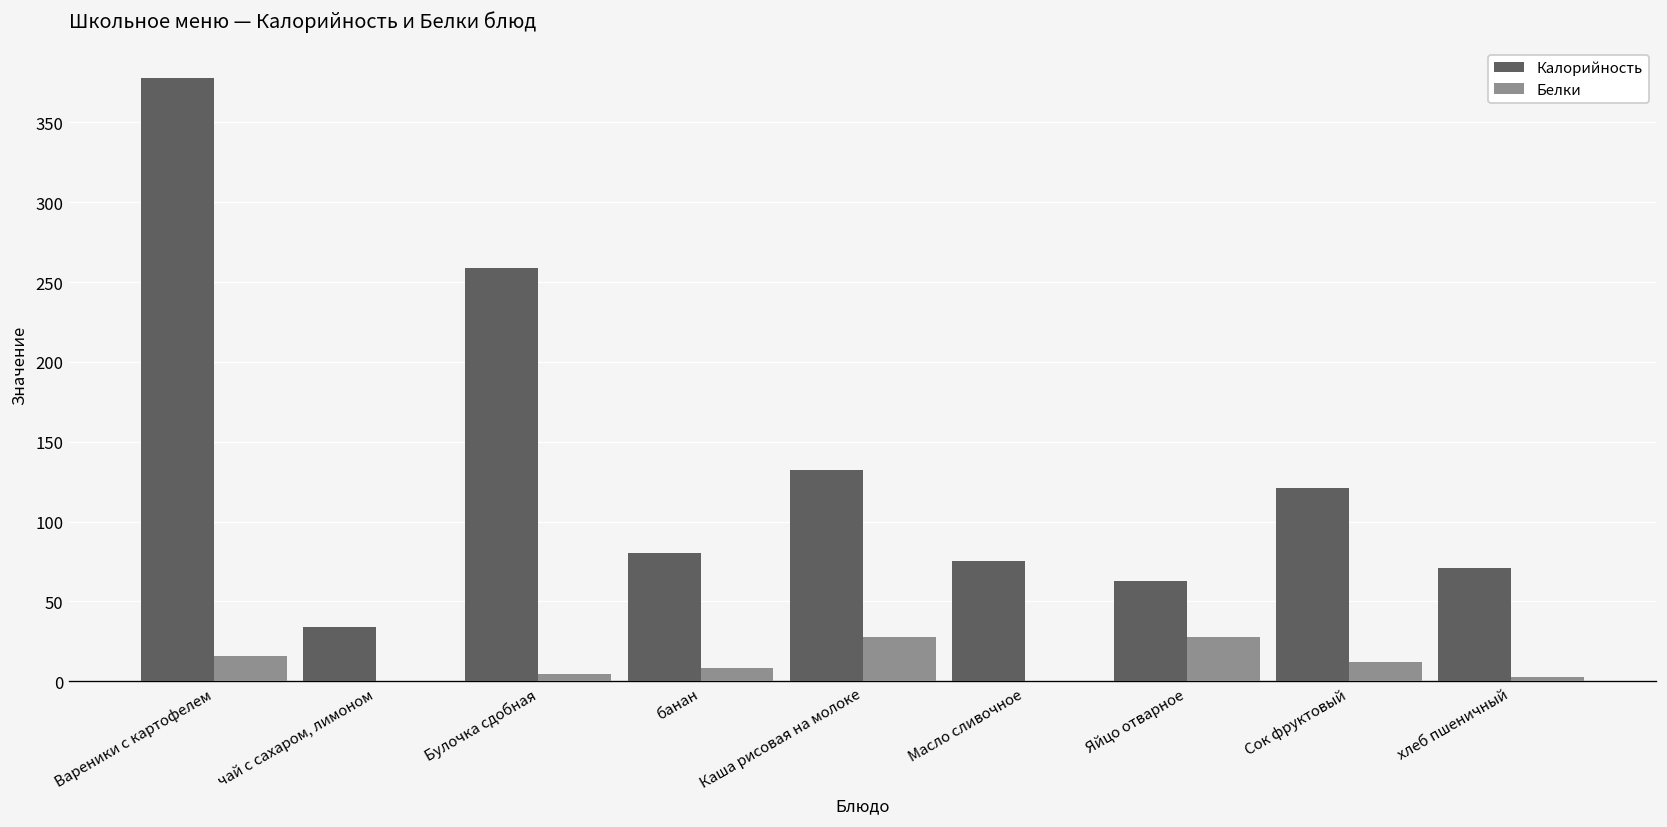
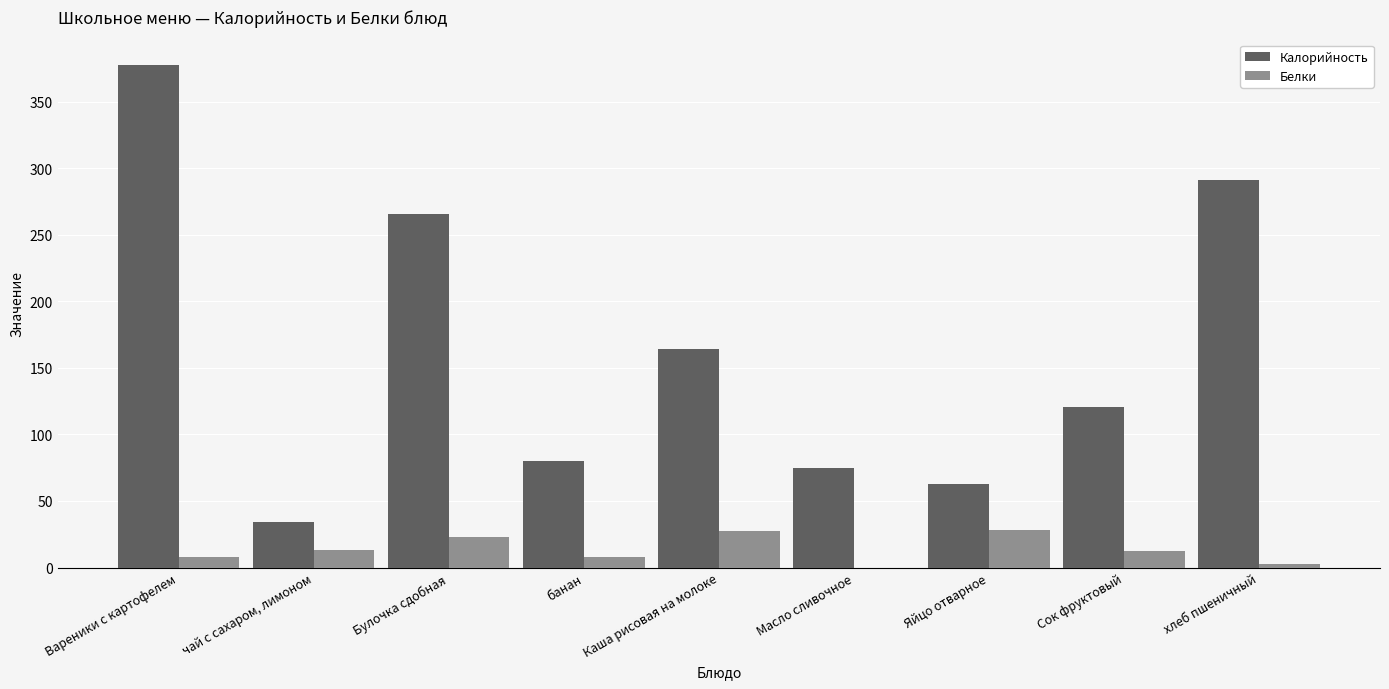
  {
    "Калорийность": {
      "Вареники с картофелем": 378,
      "чай с сахаром, лимоном": 34,
-     "Булочка сдобная": 259,
+     "Булочка сдобная": 266,
      "банан": 80,
-     "Каша рисовая на молоке": 132,
+     "Каша рисовая на молоке": 164,
      "Масло сливочное": 75,
      "Яйцо отварное": 63,
      "Сок фруктовый": 121,
-     "хлеб пшеничный": 71
+     "хлеб пшеничный": 291
    },
    "Белки": {
-     "Вареники с картофелем": 16,
-     "чай с сахаром, лимоном": 0,
-     "Булочка сдобная": 5,
+     "Вареники с картофелем": 8,
+     "чай с сахаром, лимоном": 13,
+     "Булочка сдобная": 23,
      "банан": 8,
      "Каша рисовая на молоке": 27,
      "Масло сливочное": 0,
      "Яйцо отварное": 28,
      "Сок фруктовый": 12,
      "хлеб пшеничный": 2
    }
  }
